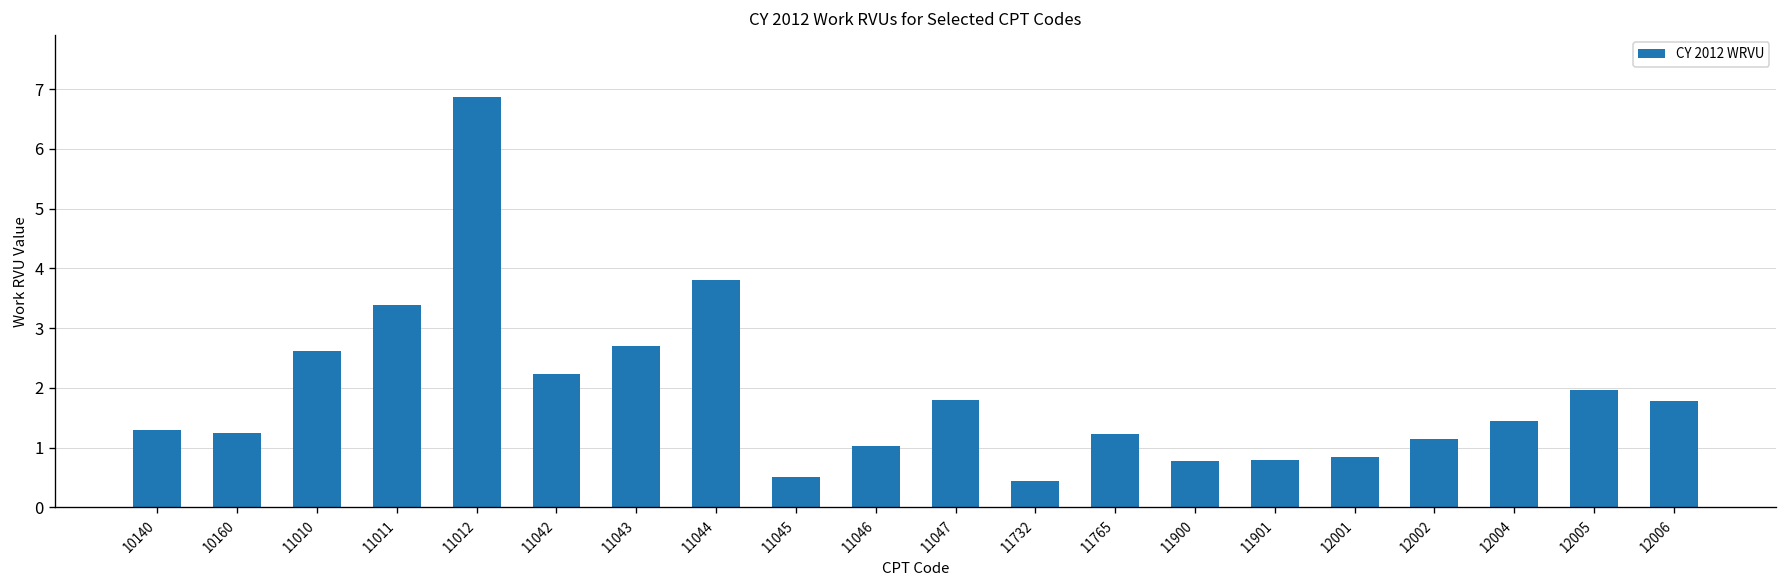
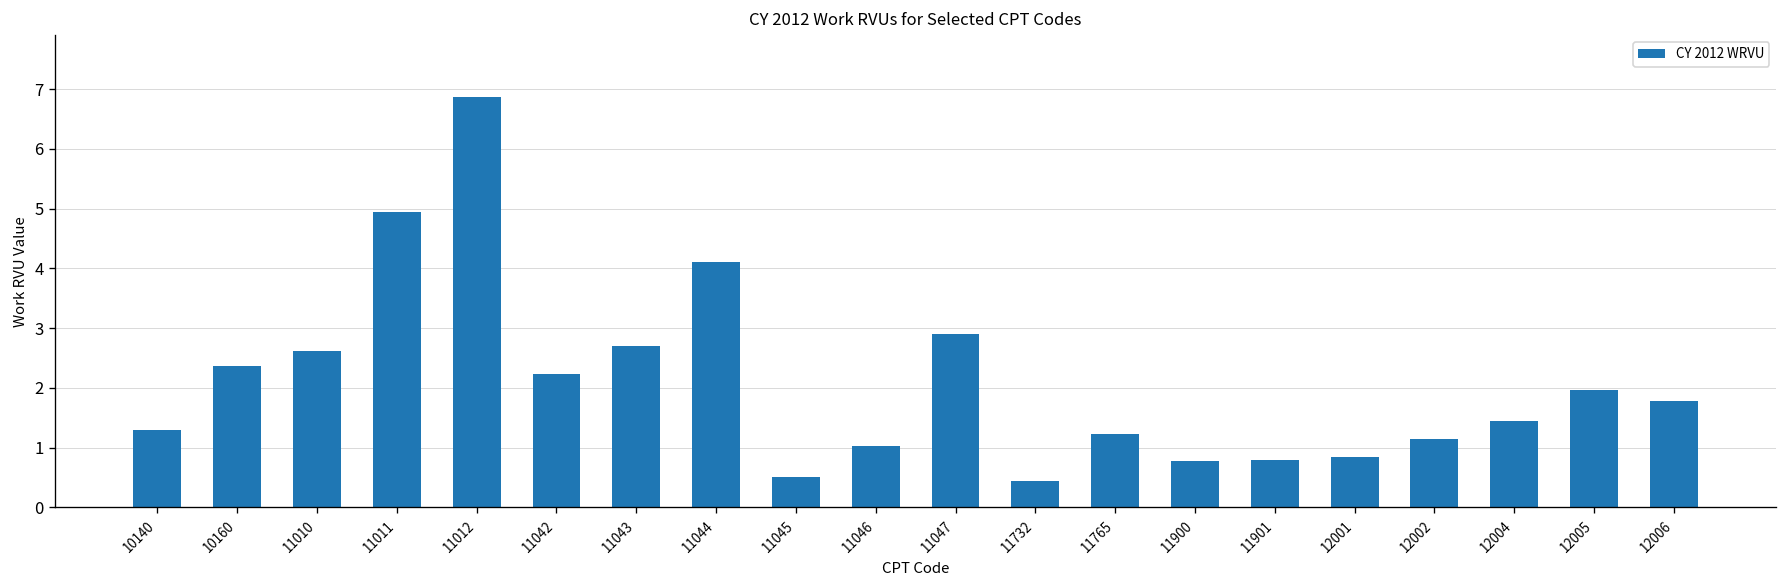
  {
    "10140": 1.3,
-   "10160": 1.3,
+   "10160": 2.4,
    "11010": 2.6,
-   "11011": 3.4,
+   "11011": 4.9,
    "11012": 6.9,
    "11042": 2.2,
    "11043": 2.7,
-   "11044": 3.8,
+   "11044": 4.1,
    "11045": 0.5,
    "11046": 1.0,
-   "11047": 1.8,
+   "11047": 2.9,
    "11732": 0.4,
    "11765": 1.2,
    "11900": 0.8,
    "11901": 0.8,
    "12001": 0.8,
    "12002": 1.1,
    "12004": 1.4,
    "12005": 2.0,
    "12006": 1.8
  }
